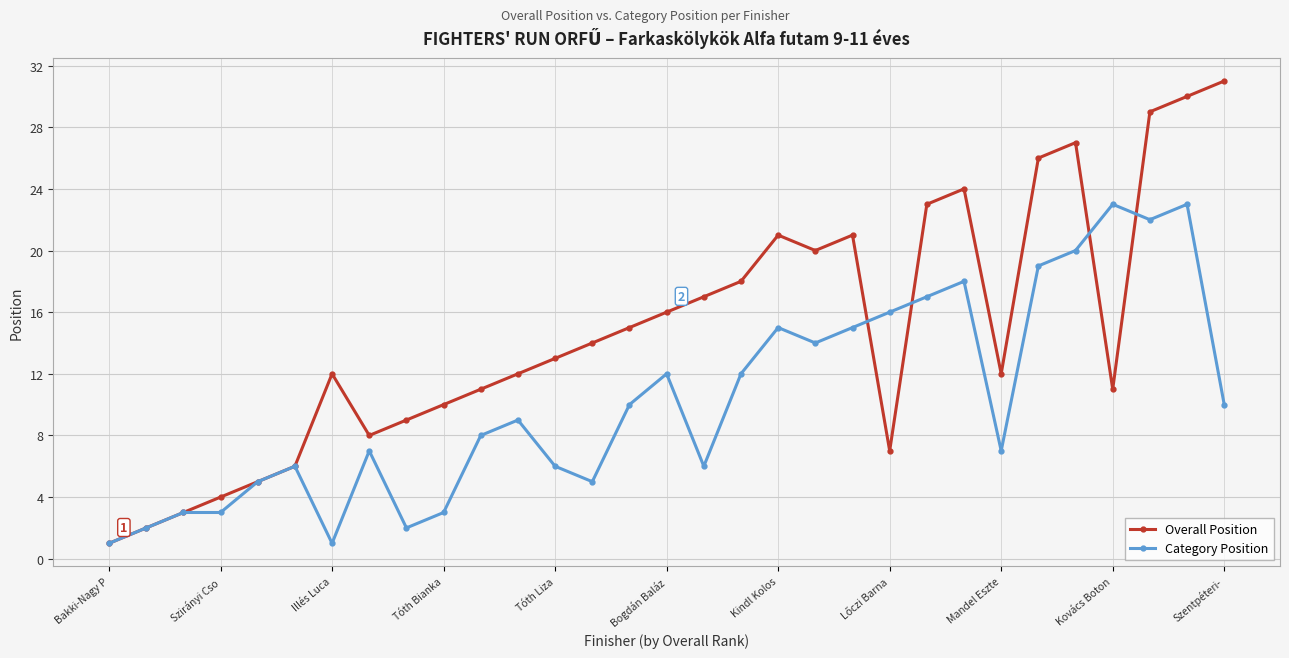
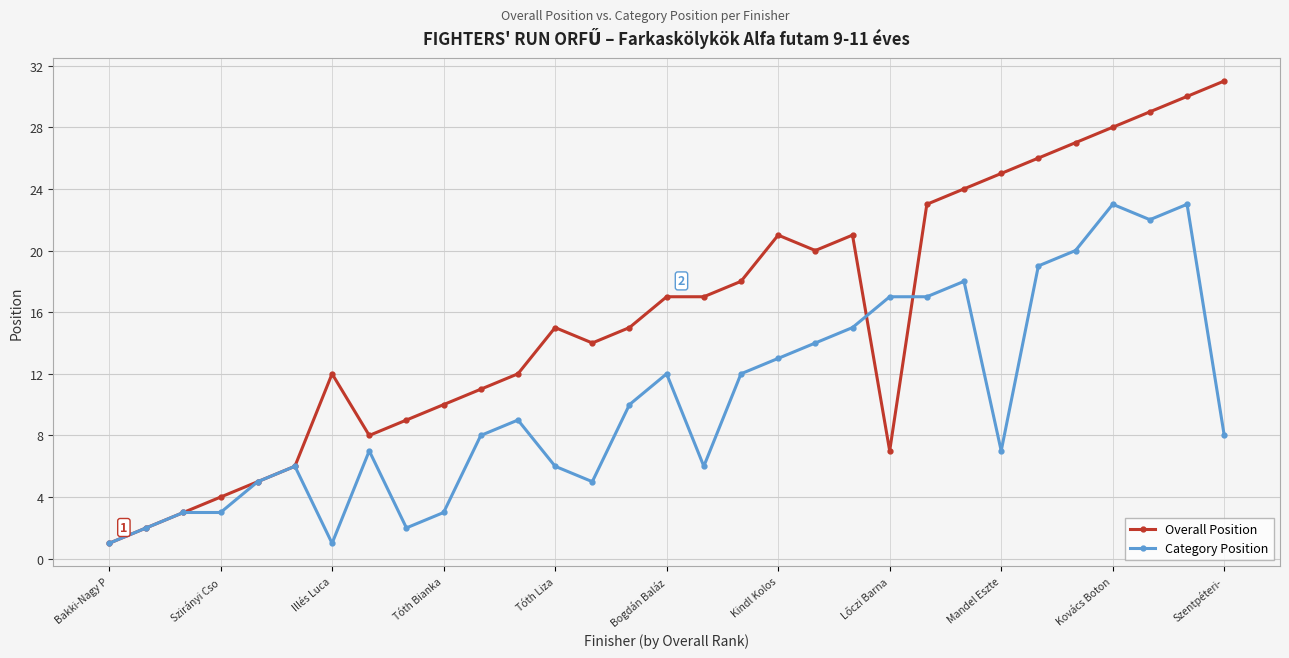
  {
    "Overall Position": {
      "Szirányi Cso": 4,
      "Illés Luca": 12,
      "Tóth Bianka": 10,
-     "Tóth Liza": 13,
-     "Bogdán Baláz": 16,
+     "Tóth Liza": 15,
+     "Bogdán Baláz": 17,
      "Kindl Kolos": 21,
      "Lőczi Barna": 7,
-     "Mandel Eszte": 12,
-     "Kovács Boton": 11,
+     "Mandel Eszte": 25,
+     "Kovács Boton": 28,
      "Szentpéteri-": 31
    },
    "Category Position": {
      "Szirányi Cso": 3,
      "Illés Luca": 1,
      "Tóth Bianka": 3,
      "Tóth Liza": 6,
      "Bogdán Baláz": 12,
-     "Kindl Kolos": 15,
-     "Lőczi Barna": 16,
+     "Kindl Kolos": 13,
+     "Lőczi Barna": 17,
      "Mandel Eszte": 7,
      "Kovács Boton": 23,
-     "Szentpéteri-": 10
+     "Szentpéteri-": 8
    }
  }
